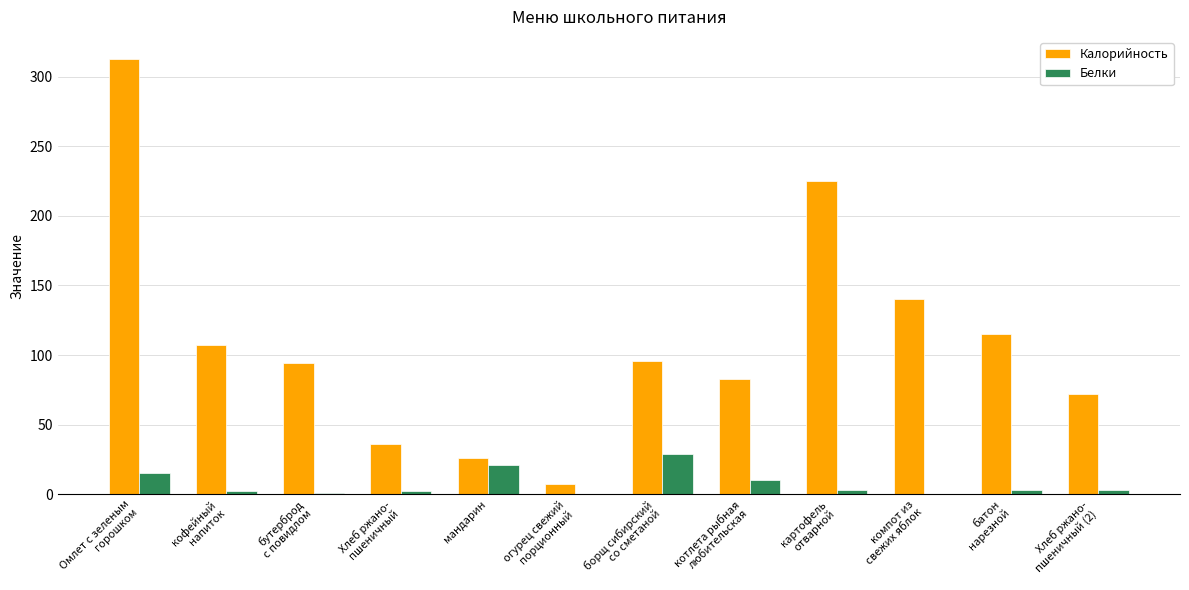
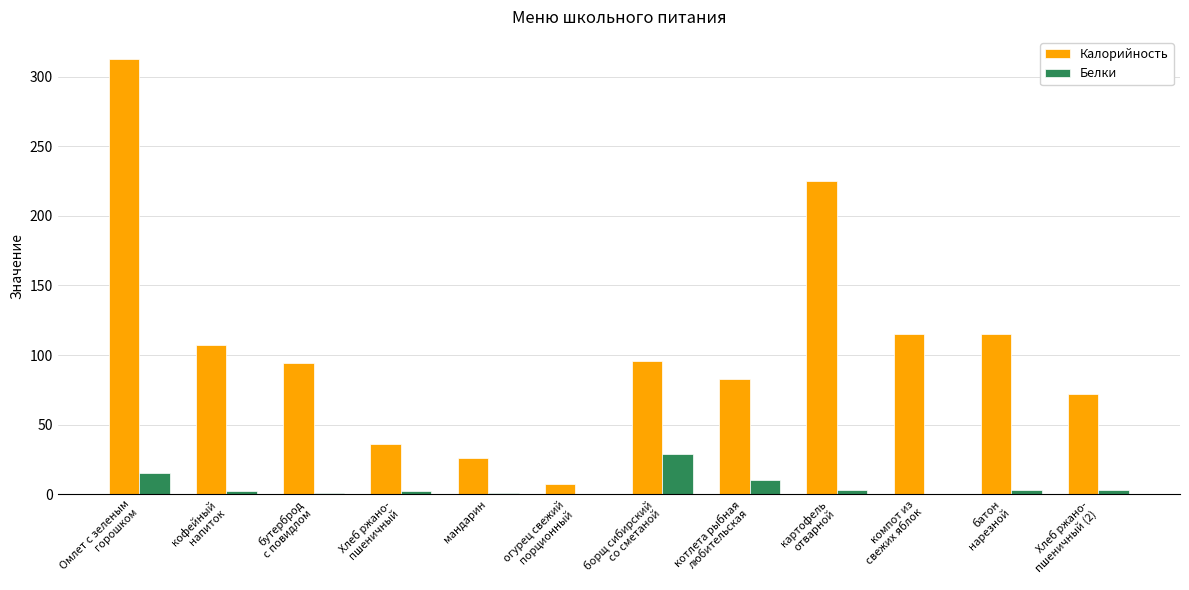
  {
    "Калорийность": {
      "Омлет с зеленым горошком": 313,
      "кофейный напиток": 107,
      "бутерброд с повидлом": 94,
      "Хлеб ржано- пшеничный": 36,
      "мандарин": 26,
      "огурец свежий порционный": 7,
      "борщ сибирский со сметаной": 96,
      "котлета рыбная любительская": 83,
      "картофель отварной": 225,
-     "компот из свежих яблок": 140,
+     "компот из свежих яблок": 115,
      "батон нарезной": 115,
      "Хлеб ржано- пшеничный (2)": 72
    },
    "Белки": {
      "Омлет с зеленым горошком": 15,
      "кофейный напиток": 2,
      "Хлеб ржано- пшеничный": 2,
-     "мандарин": 21,
+     "мандарин": 1,
      "огурец свежий порционный": 0,
      "борщ сибирский со сметаной": 29,
      "котлета рыбная любительская": 10,
      "картофель отварной": 3,
      "компот из свежих яблок": 0,
      "батон нарезной": 3,
      "Хлеб ржано- пшеничный (2)": 3
    }
  }
